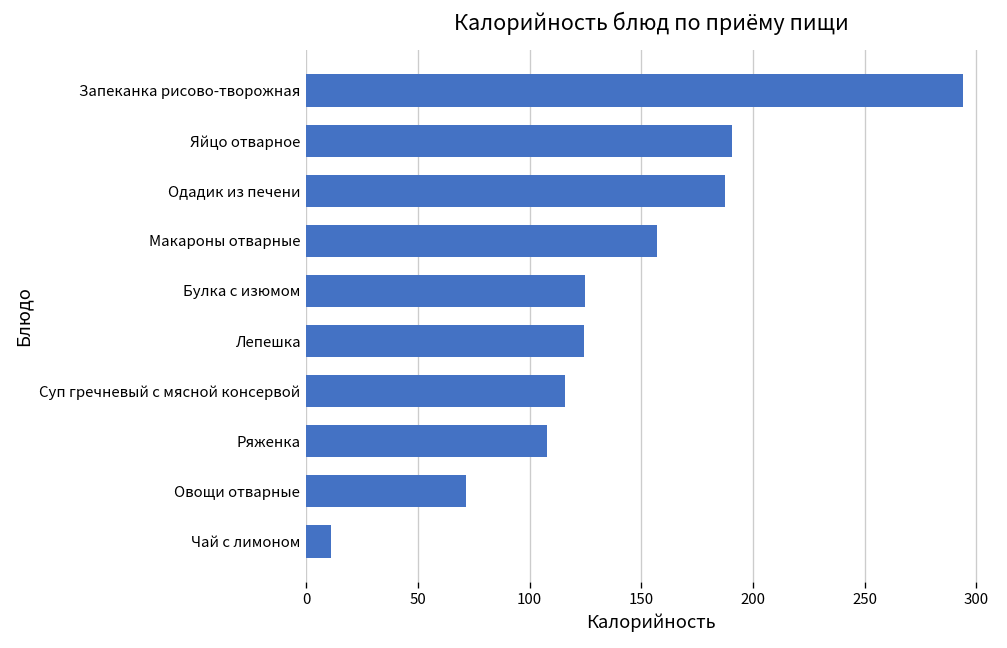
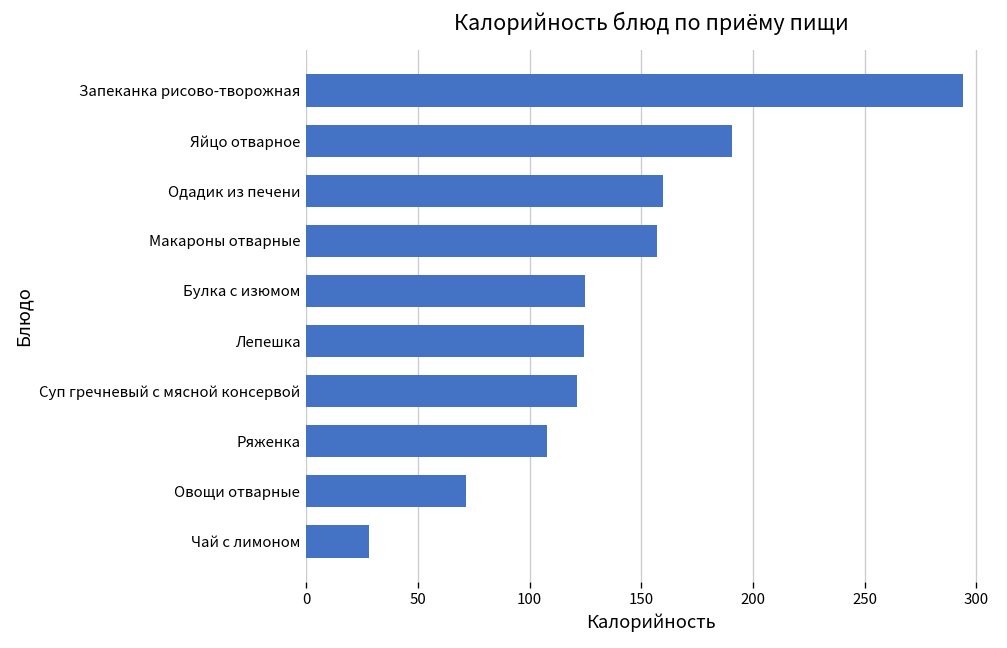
  {
    "Запеканка рисово-творожная": 294,
    "Яйцо отварное": 191,
-   "Одадик из печени": 187,
+   "Одадик из печени": 160,
    "Макароны отварные": 157,
    "Булка с изюмом": 125,
    "Лепешка": 125,
-   "Суп гречневый с мясной консервой": 116,
+   "Суп гречневый с мясной консервой": 121,
    "Ряженка": 108,
    "Овощи отварные": 71,
-   "Чай с лимоном": 11
+   "Чай с лимоном": 28
  }
